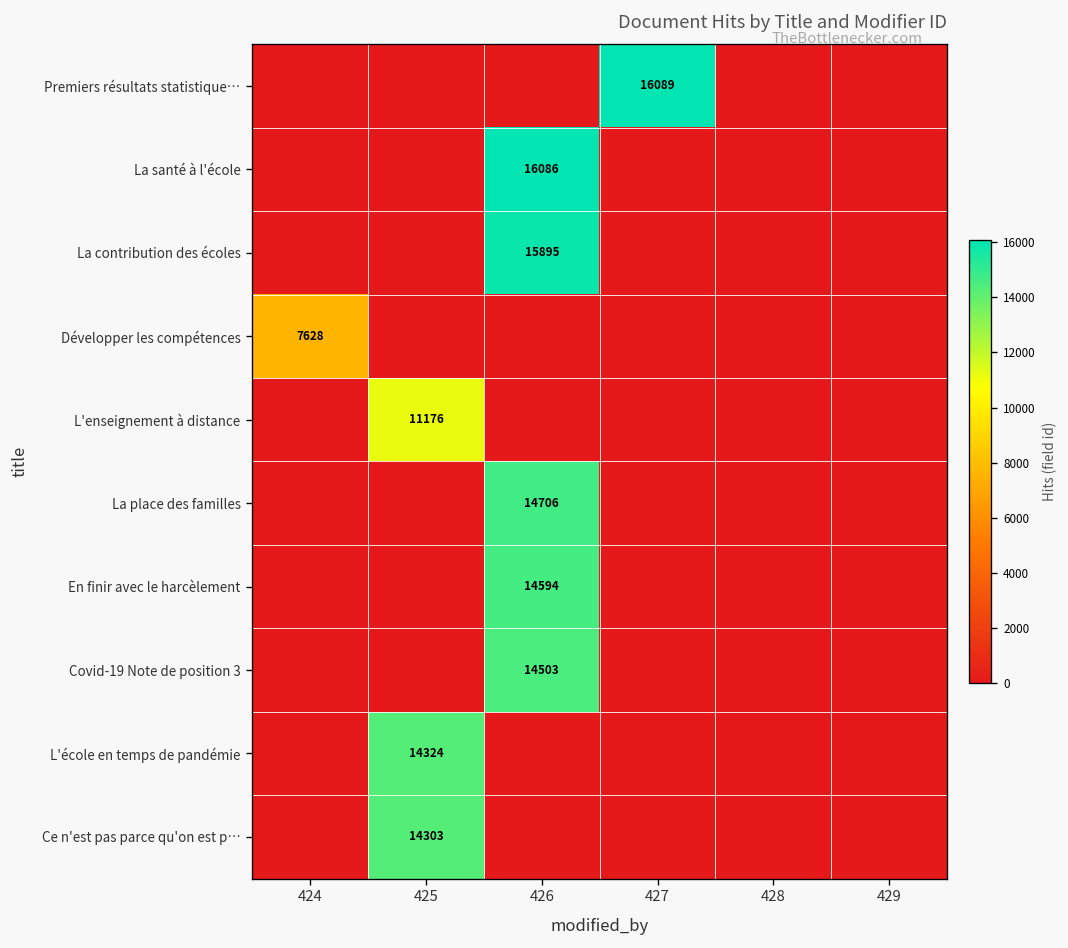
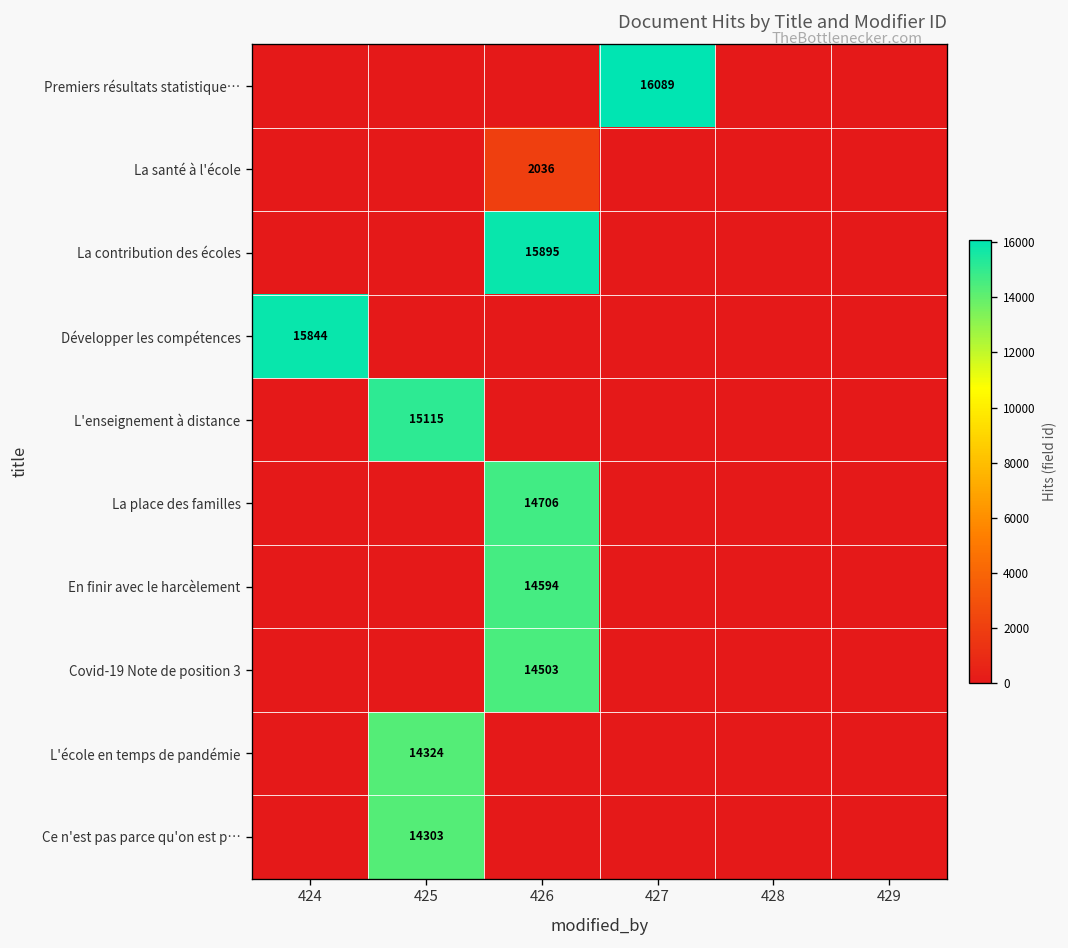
  {
    "Premiers résultats statistique…": {
      "427": 16089
    },
    "La santé à l'école": {
-     "426": 16086
+     "426": 2036
    },
    "La contribution des écoles": {
      "426": 15895
    },
    "Développer les compétences": {
-     "424": 7628
+     "424": 15844
    },
    "L'enseignement à distance": {
-     "425": 11176
+     "425": 15115
    },
    "La place des familles": {
      "426": 14706
    },
    "En finir avec le harcèlement": {
      "426": 14594
    },
    "Covid-19 Note de position 3": {
      "426": 14503
    },
    "L'école en temps de pandémie": {
      "425": 14324
    },
    "Ce n'est pas parce qu'on est p…": {
      "425": 14303
    }
  }
